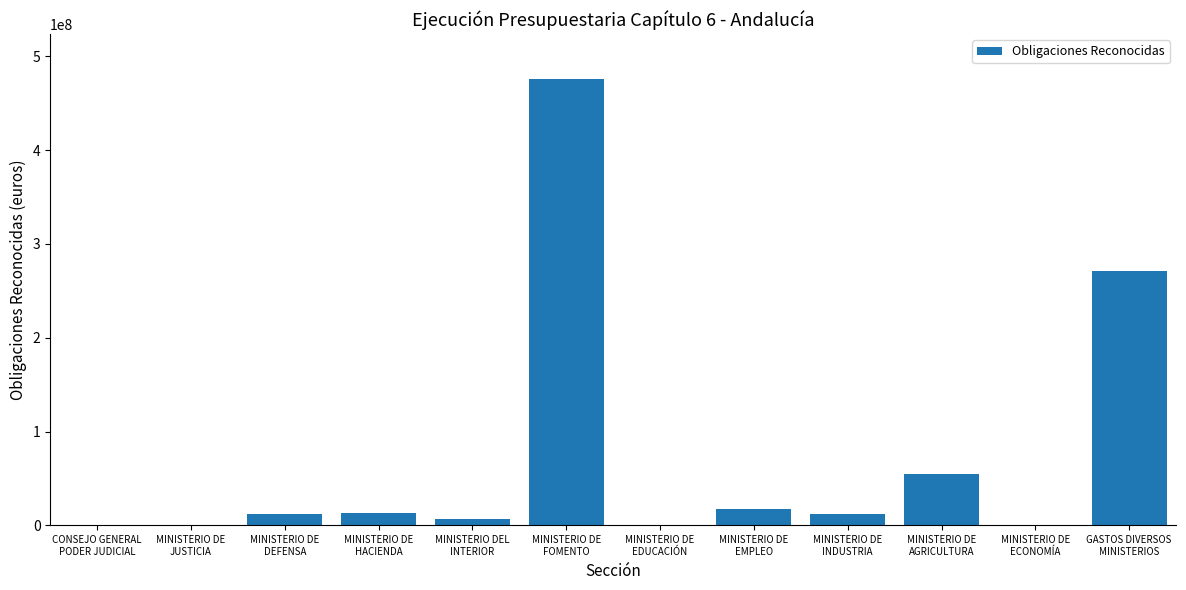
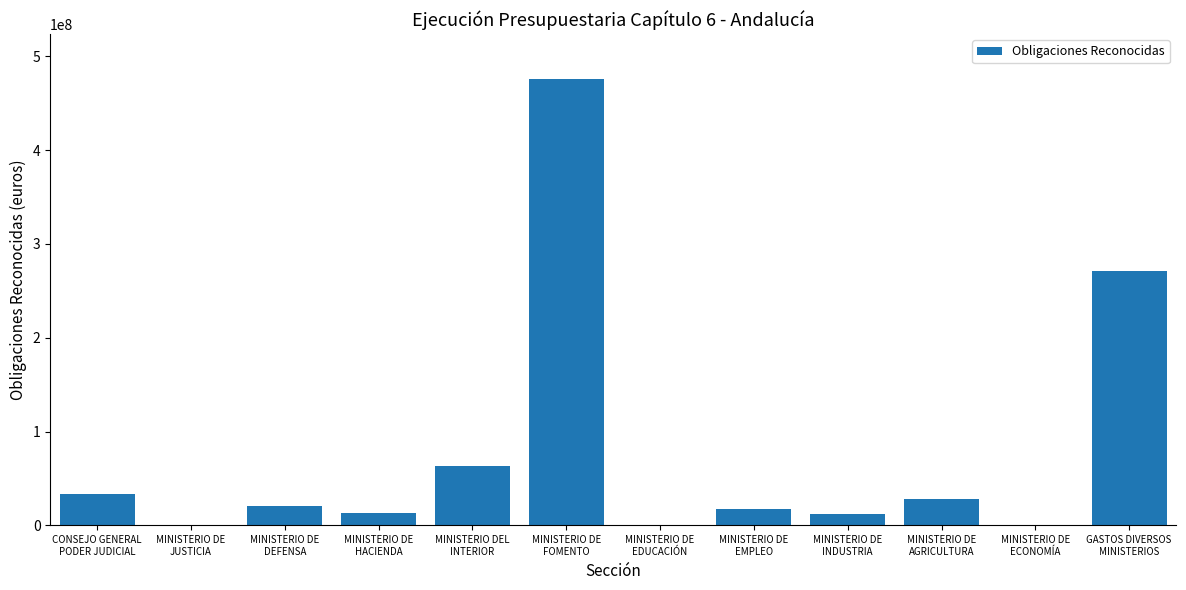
  {
-   "CONSEJO GENERAL PODER JUDICIAL": 0,
-   "MINISTERIO DE DEFENSA": 10000000,
+   "CONSEJO GENERAL PODER JUDICIAL": 30000000,
+   "MINISTERIO DE DEFENSA": 20000000,
    "MINISTERIO DE HACIENDA": 10000000,
-   "MINISTERIO DEL INTERIOR": 10000000,
+   "MINISTERIO DEL INTERIOR": 60000000,
    "MINISTERIO DE FOMENTO": 480000000,
    "MINISTERIO DE EMPLEO": 20000000,
    "MINISTERIO DE INDUSTRIA": 10000000,
-   "MINISTERIO DE AGRICULTURA": 60000000,
+   "MINISTERIO DE AGRICULTURA": 30000000,
    "GASTOS DIVERSOS MINISTERIOS": 270000000
  }
